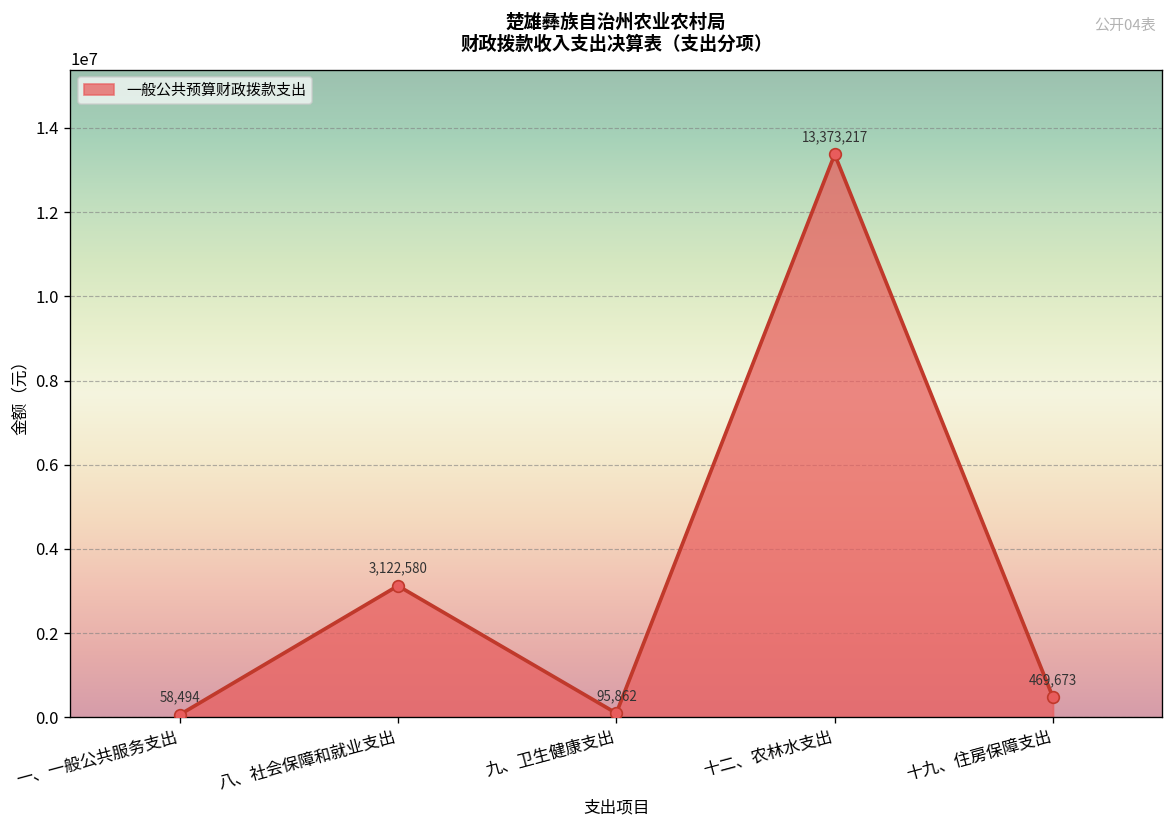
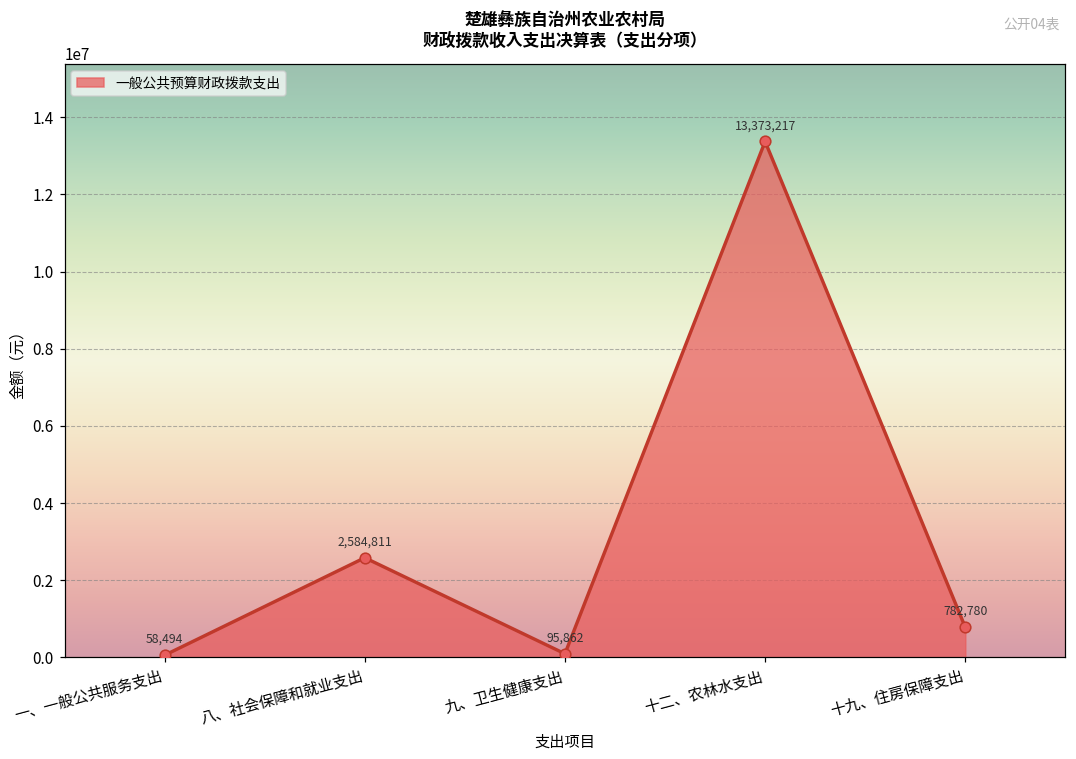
  {
    "一、一般公共服务支出": "58,494",
-   "八、社会保障和就业支出": "3,122,580",
+   "八、社会保障和就业支出": "2,584,811",
    "九、卫生健康支出": "95,862",
    "十二、农林水支出": "13,373,217",
-   "十九、住房保障支出": "469,673"
+   "十九、住房保障支出": "782,780"
  }
